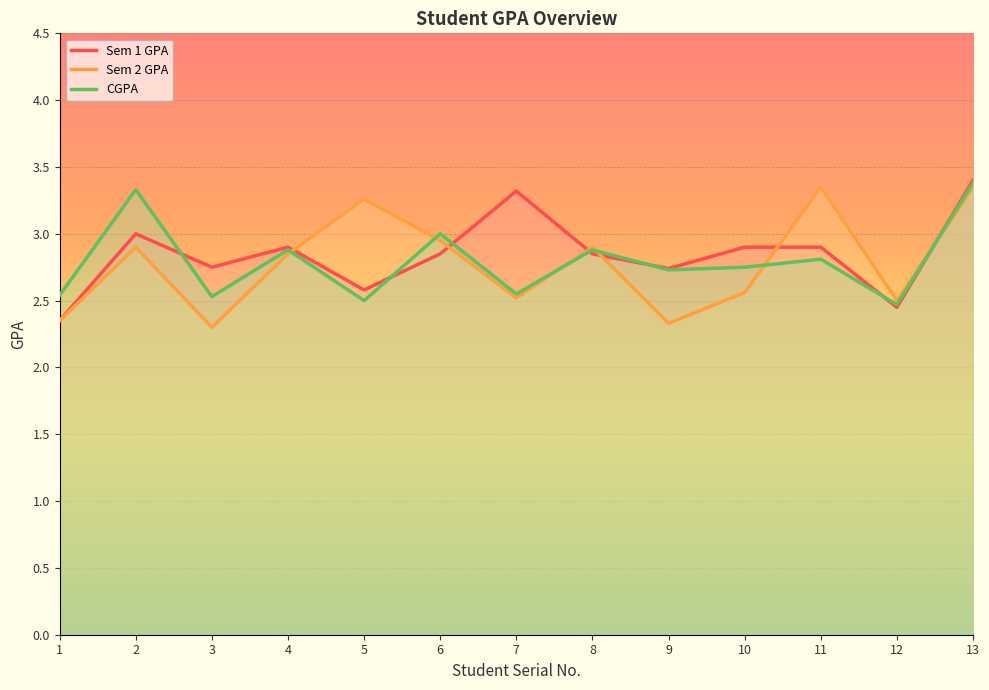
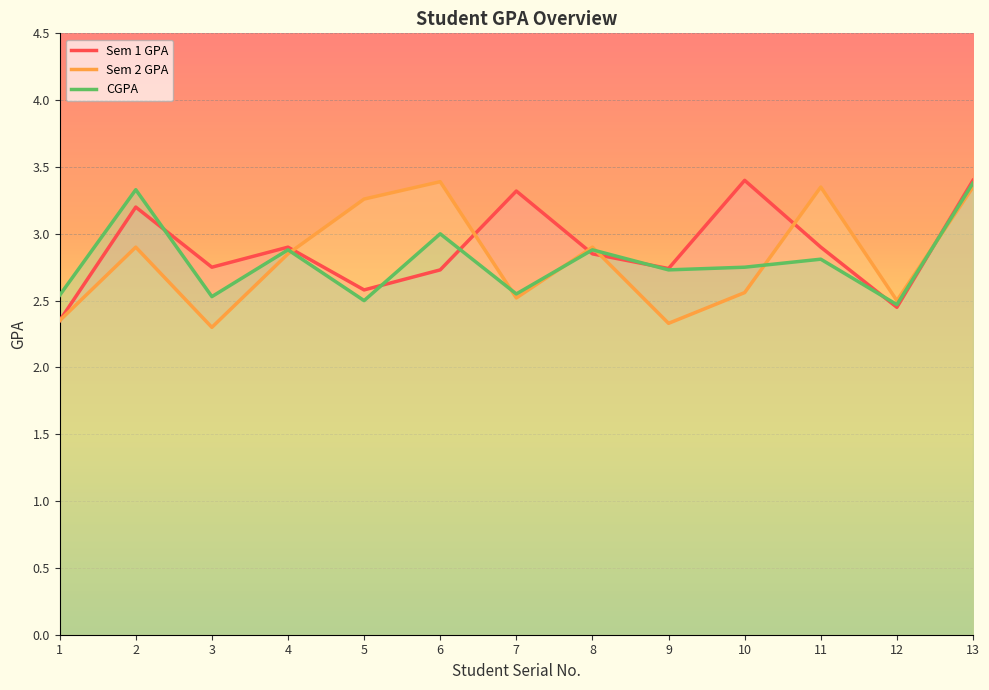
  {
    "Sem 1 GPA": {
-     "2": 3.0,
+     "2": 3.2,
      "3": 2.75,
      "4": 2.90,
      "5": 2.58,
-     "6": 2.85,
+     "6": 2.73,
      "7": 3.32,
      "8": 2.85,
-     "10": 2.9,
+     "10": 3.4,
      "11": 2.90,
      "12": 2.45,
      "13": 3.40
    },
    "Sem 2 GPA": {
      "2": 2.90,
      "3": 2.30,
      "4": 2.85,
      "5": 3.26,
-     "6": 2.95,
+     "6": 3.39,
      "7": 2.52,
      "8": 2.90,
      "9": 2.33,
      "10": 2.56,
      "11": 3.35,
      "12": 2.50,
      "13": 3.35
    },
    "CGPA": {
      "1": 2.54,
      "2": 3.33,
      "3": 2.53,
      "4": 2.88,
      "5": 2.50,
      "6": 3.00,
      "7": 2.55,
      "8": 2.88,
      "10": 2.75,
      "11": 2.81,
      "12": 2.47,
      "13": 3.38
    }
  }
